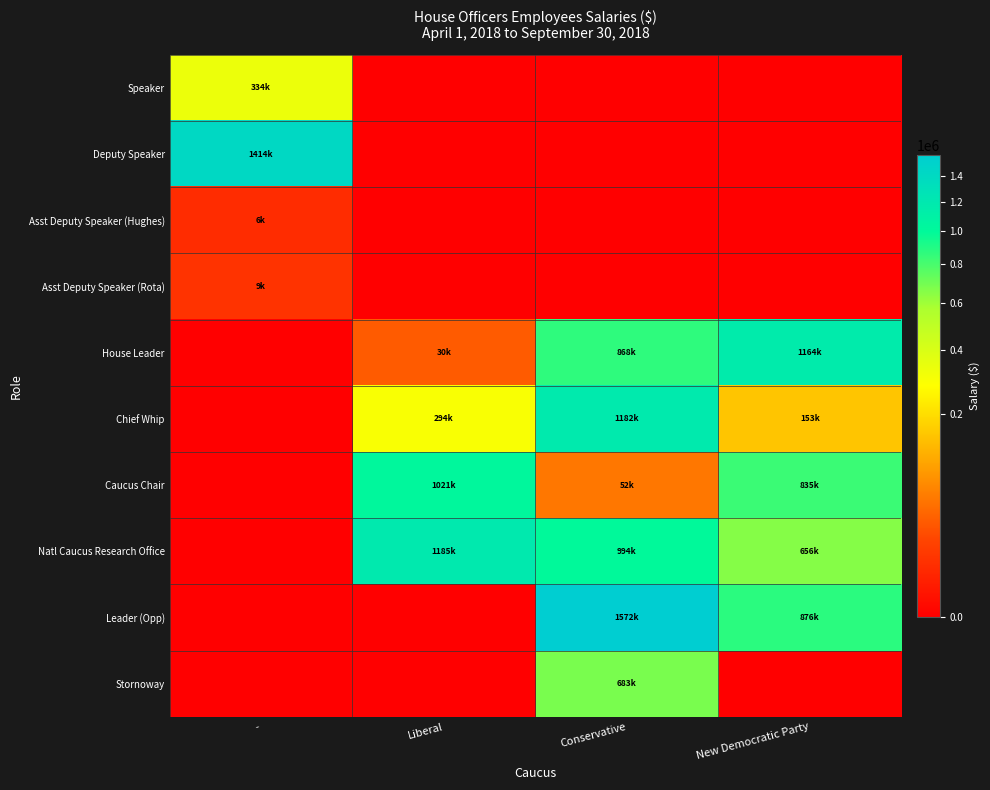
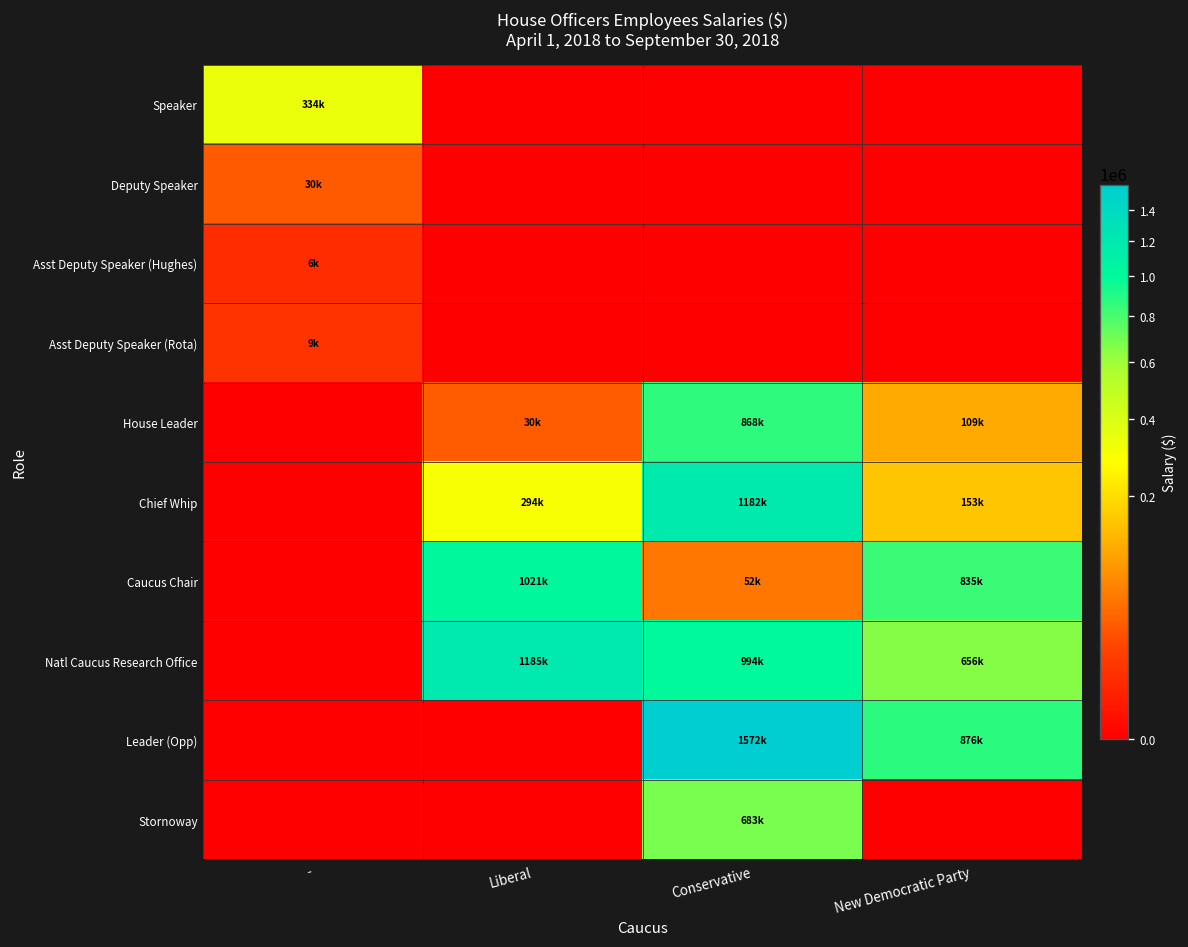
  {
    "Speaker": {
      "-": "334k"
    },
    "Deputy Speaker": {
-     "-": "1414k"
+     "-": "30k"
    },
    "Asst Deputy Speaker (Hughes)": {
      "-": "6k"
    },
    "Asst Deputy Speaker (Rota)": {
      "-": "9k"
    },
    "House Leader": {
      "Liberal": "30k",
      "Conservative": "868k",
-     "New Democratic Party": "1164k"
+     "New Democratic Party": "109k"
    },
    "Chief Whip": {
      "Liberal": "294k",
      "Conservative": "1182k",
      "New Democratic Party": "153k"
    },
    "Caucus Chair": {
      "Liberal": "1021k",
      "Conservative": "52k",
      "New Democratic Party": "835k"
    },
    "Natl Caucus Research Office": {
      "Liberal": "1185k",
      "Conservative": "994k",
      "New Democratic Party": "656k"
    },
    "Leader (Opp)": {
      "Conservative": "1572k",
      "New Democratic Party": "876k"
    },
    "Stornoway": {
      "Conservative": "683k"
    }
  }
